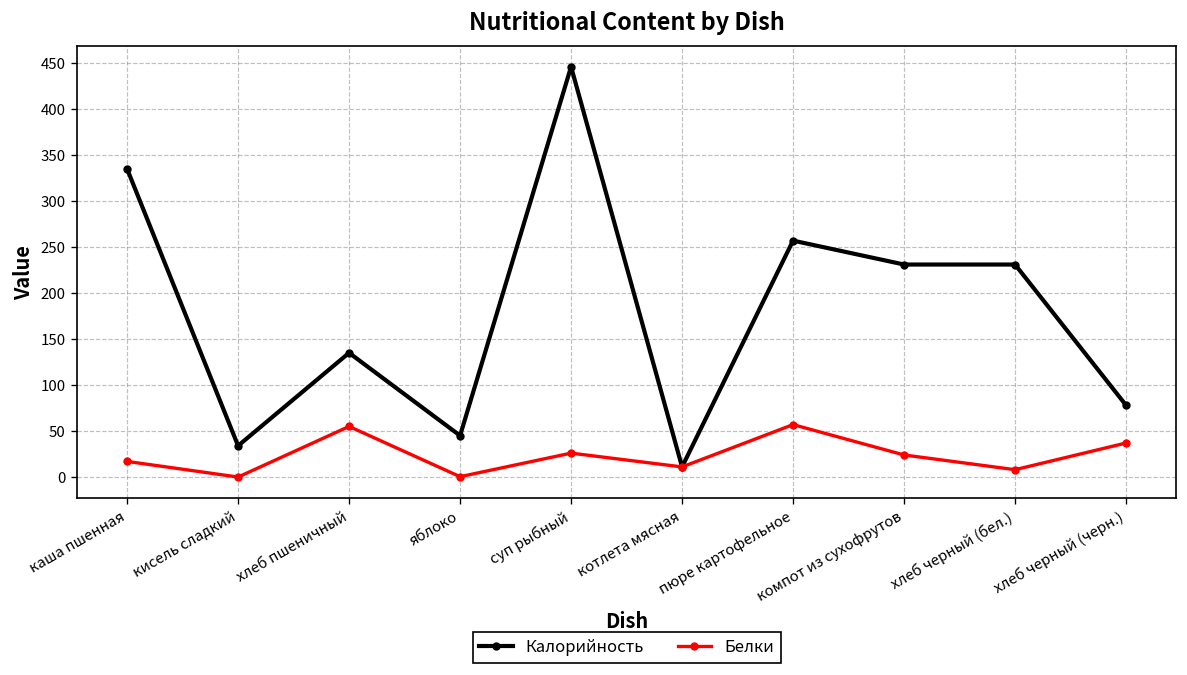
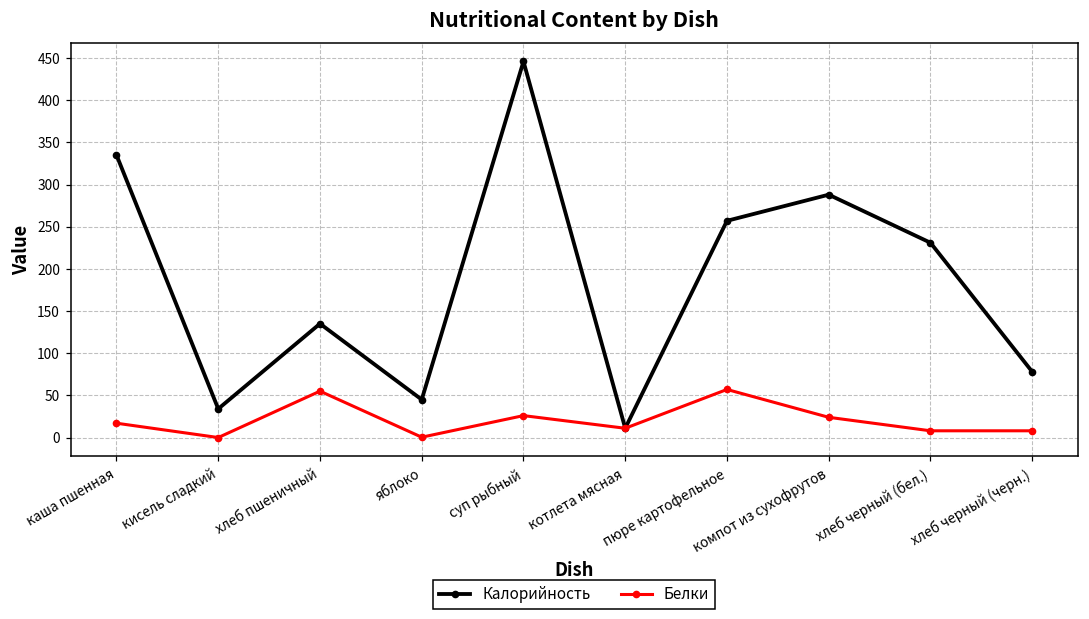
  {
    "Калорийность": {
      "каша пшенная": 340,
      "кисель сладкий": 30,
      "хлеб пшеничный": 140,
      "яблоко": 50,
      "суп рыбный": 450,
      "пюре картофельное": 260,
-     "компот из сухофрутов": 230,
+     "компот из сухофрутов": 290,
      "хлеб черный (бел.)": 230,
      "хлеб черный (черн.)": 80
    },
    "Белки": {
      "каша пшенная": 20,
      "кисель сладкий": 0,
      "хлеб пшеничный": 60,
      "яблоко": 0,
      "суп рыбный": 30,
      "пюре картофельное": 60,
      "компот из сухофрутов": 20,
      "хлеб черный (бел.)": 10,
-     "хлеб черный (черн.)": 40
+     "хлеб черный (черн.)": 10
    }
  }
